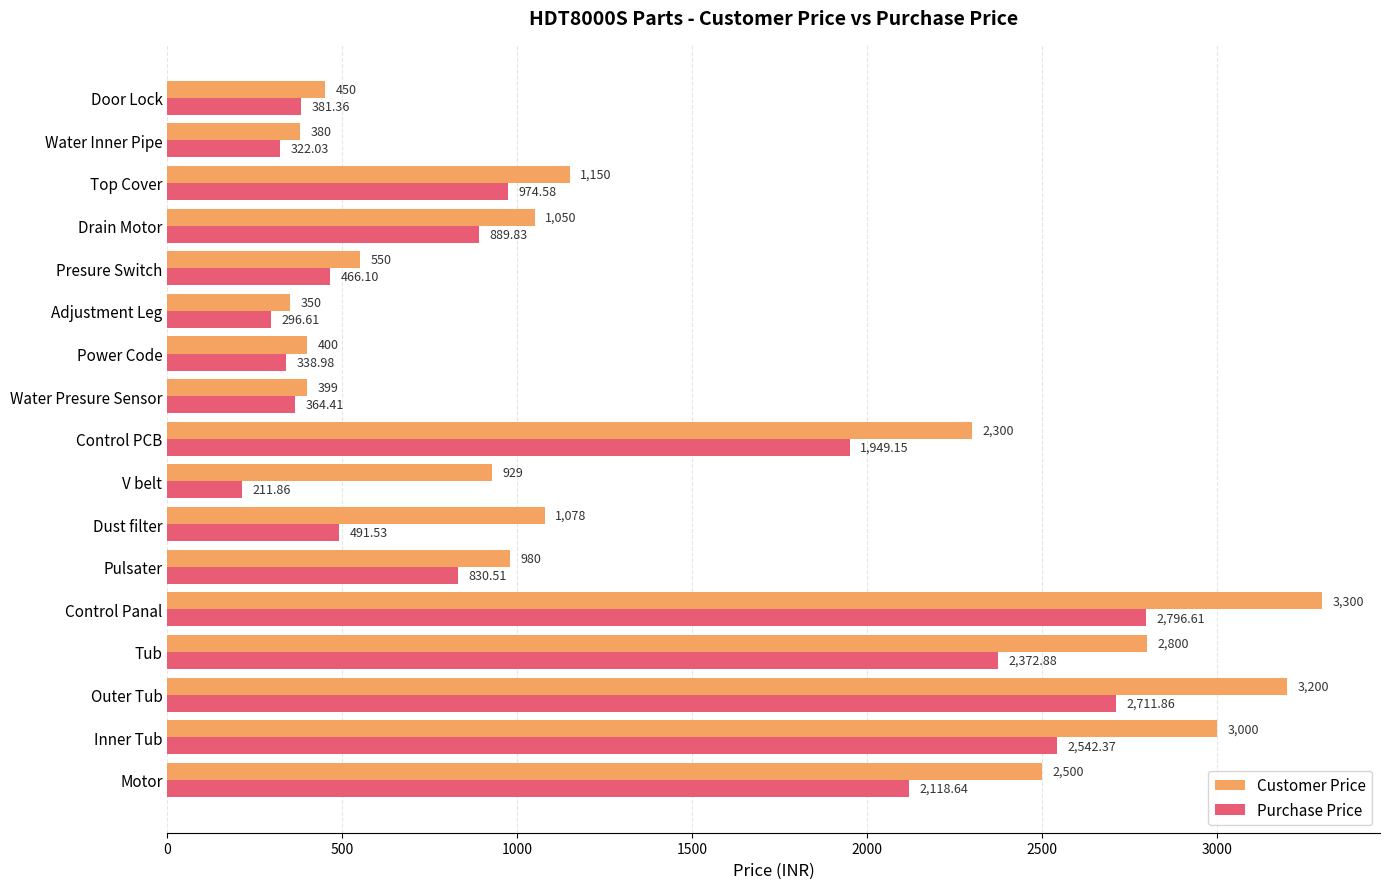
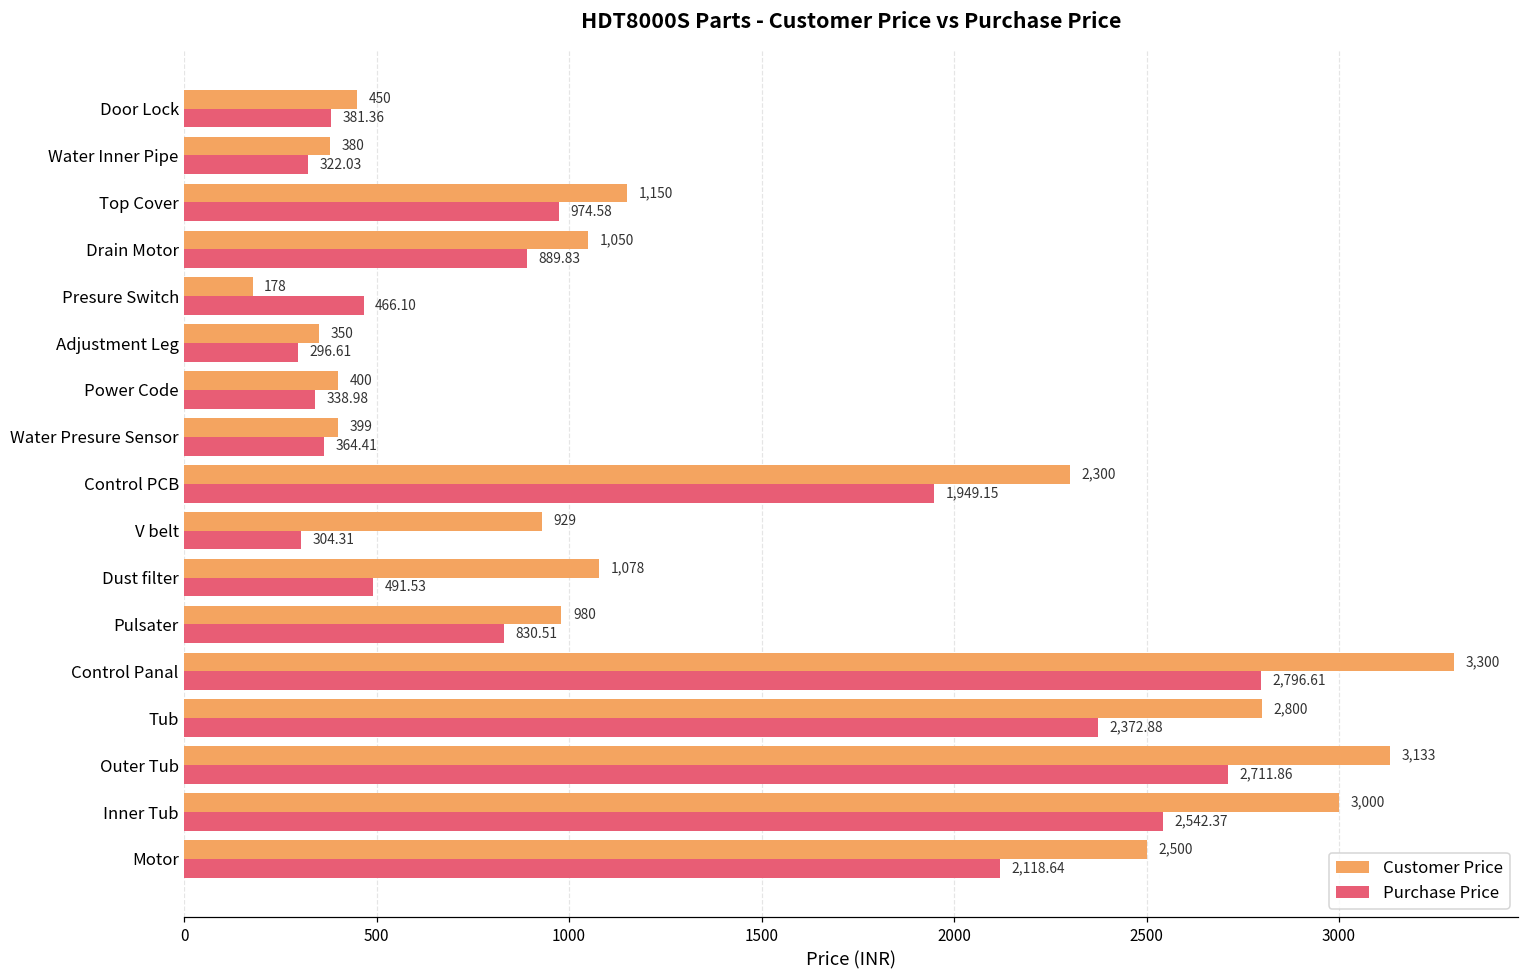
  {
    "Customer Price": {
      "Door Lock": "450",
      "Water Inner Pipe": "380",
      "Top Cover": "1,150",
      "Drain Motor": "1,050",
-     "Presure Switch": "550",
+     "Presure Switch": "178",
      "Adjustment Leg": "350",
      "Power Code": "400",
      "Water Presure Sensor": "399",
      "Control PCB": "2,300",
      "V belt": "929",
      "Dust filter": "1,078",
      "Pulsater": "980",
      "Control Panal": "3,300",
      "Tub": "2,800",
-     "Outer Tub": "3,200",
+     "Outer Tub": "3,133",
      "Inner Tub": "3,000",
      "Motor": "2,500"
    },
    "Purchase Price": {
      "Door Lock": "381.36",
      "Water Inner Pipe": "322.03",
      "Top Cover": "974.58",
      "Drain Motor": "889.83",
      "Presure Switch": "466.10",
      "Adjustment Leg": "296.61",
      "Power Code": "338.98",
      "Water Presure Sensor": "364.41",
      "Control PCB": "1,949.15",
-     "V belt": "211.86",
+     "V belt": "304.31",
      "Dust filter": "491.53",
      "Pulsater": "830.51",
      "Control Panal": "2,796.61",
      "Tub": "2,372.88",
      "Outer Tub": "2,711.86",
      "Inner Tub": "2,542.37",
      "Motor": "2,118.64"
    }
  }
